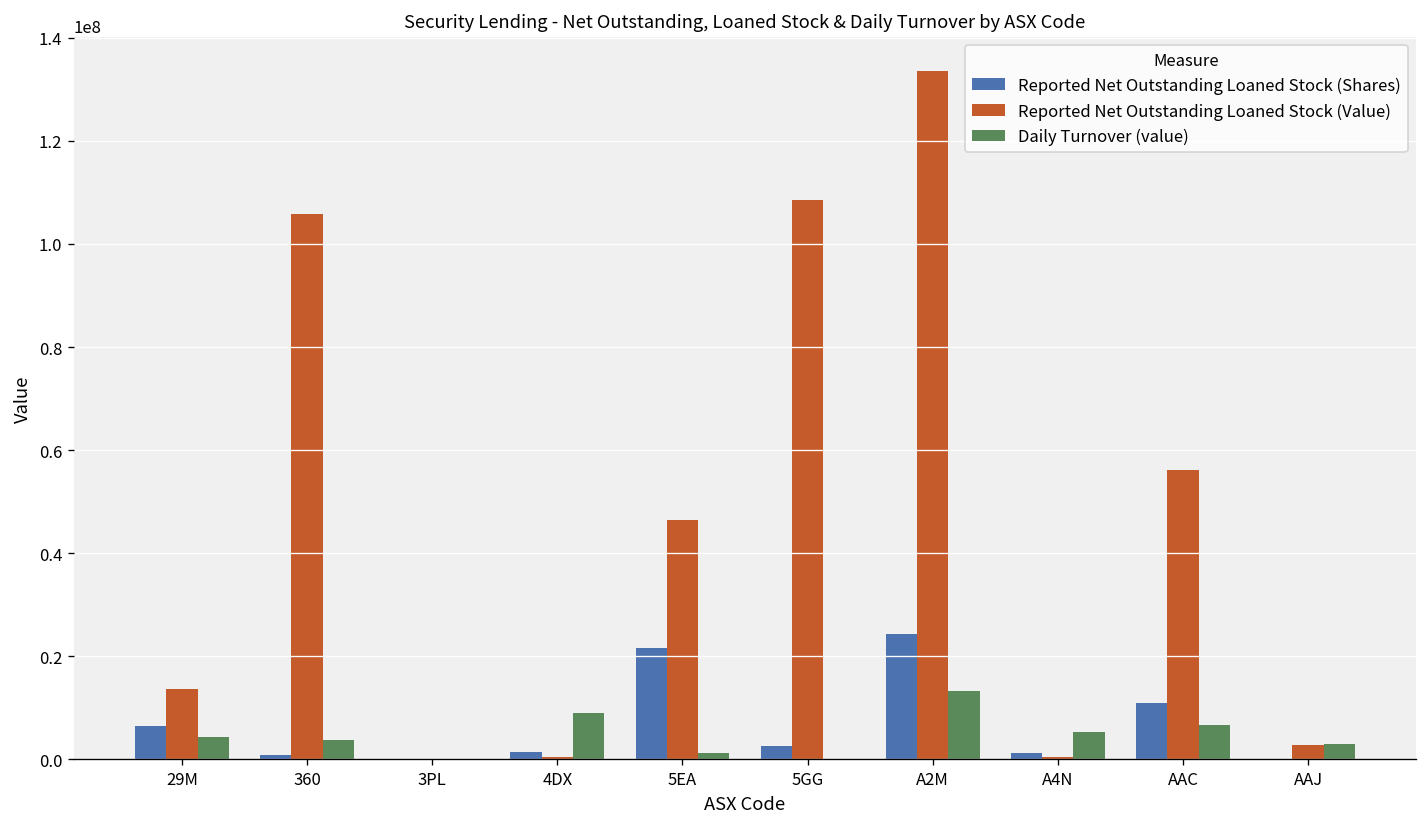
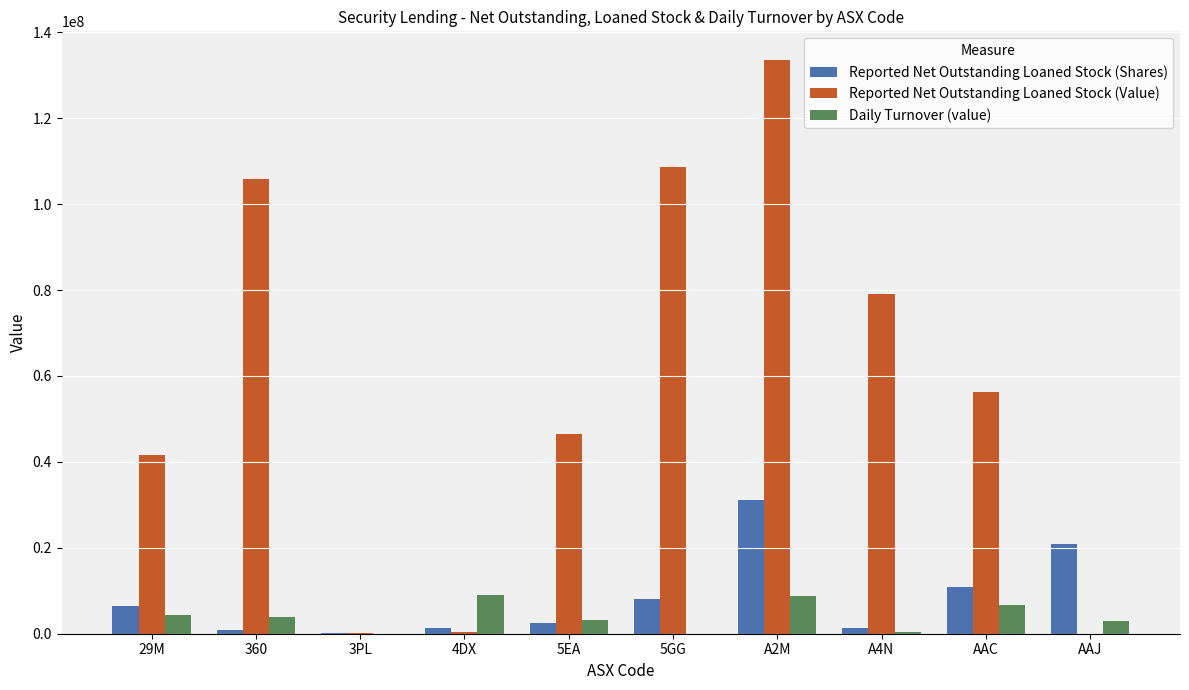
  {
    "Reported Net Outstanding Loaned Stock (Shares)": {
      "29M": 6000000,
      "360": 1000000,
      "4DX": 1000000,
-     "5EA": 22000000,
-     "5GG": 3000000,
-     "A2M": 24000000,
+     "5EA": 3000000,
+     "5GG": 8000000,
+     "A2M": 31000000,
      "A4N": 1000000,
      "AAC": 11000000,
-     "AAJ": 0
+     "AAJ": 21000000
    },
    "Reported Net Outstanding Loaned Stock (Value)": {
-     "29M": 14000000,
+     "29M": 42000000,
      "360": 106000000,
      "5EA": 46000000,
      "5GG": 109000000,
      "A2M": 134000000,
-     "A4N": 1000000,
+     "A4N": 79000000,
      "AAC": 56000000,
-     "AAJ": 3000000
+     "AAJ": 0
    },
    "Daily Turnover (value)": {
      "29M": 4000000,
      "360": 4000000,
      "4DX": 9000000,
-     "5EA": 1000000,
-     "A2M": 13000000,
-     "A4N": 5000000,
+     "5EA": 3000000,
+     "A2M": 9000000,
+     "A4N": 0,
      "AAC": 7000000,
      "AAJ": 3000000
    }
  }
